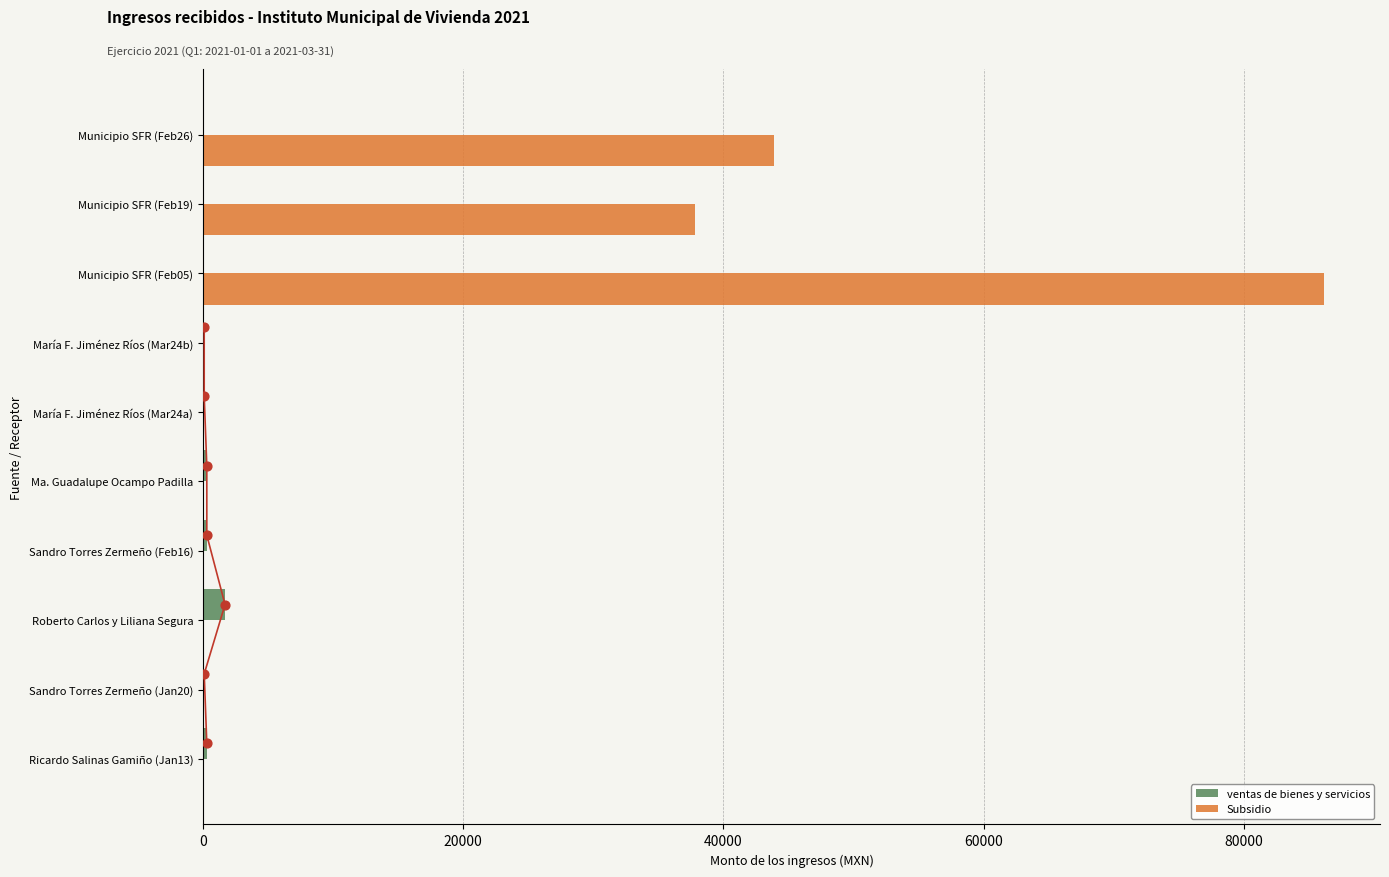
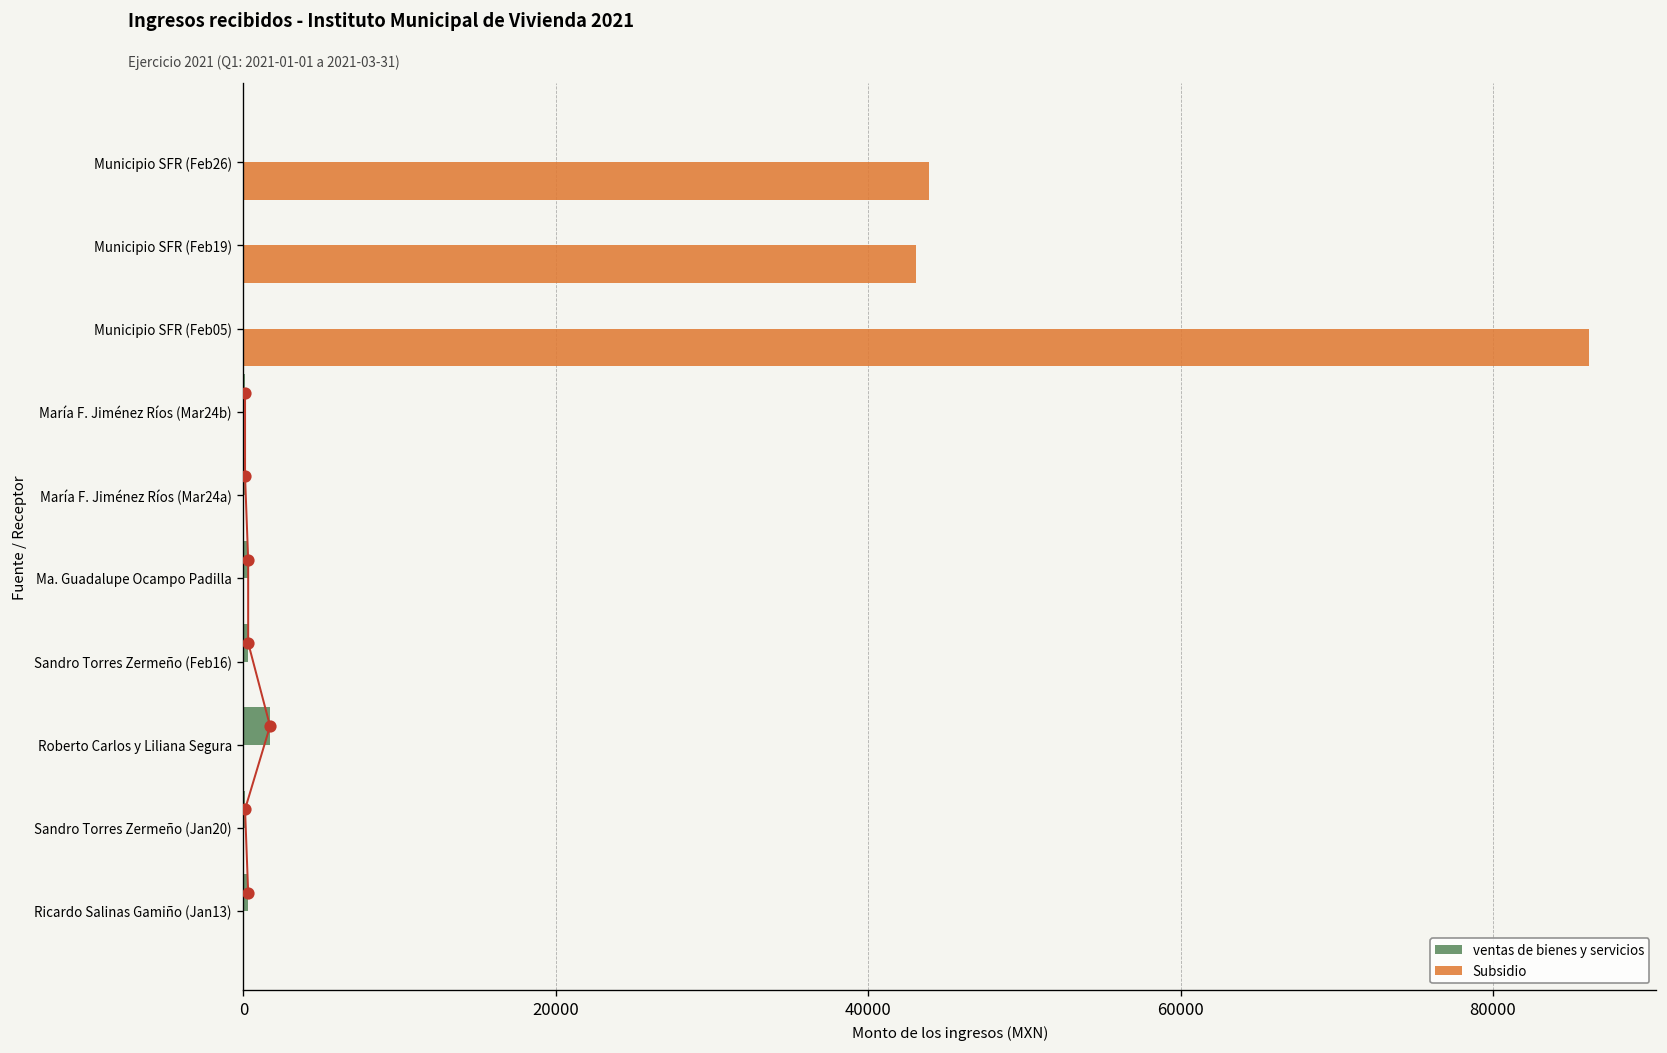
  {
    "ventas de bienes y servicios": {
      "Municipio SFR (Feb26)": 0,
      "Municipio SFR (Feb19)": 0,
      "Municipio SFR (Feb05)": 0,
      "Ma. Guadalupe Ocampo Padilla": 300,
      "Sandro Torres Zermeño (Feb16)": 300,
      "Roberto Carlos y Liliana Segura": 1700,
      "Ricardo Salinas Gamiño (Jan13)": 300
    },
    "Subsidio": {
      "Municipio SFR (Feb26)": 43900,
-     "Municipio SFR (Feb19)": 37800,
+     "Municipio SFR (Feb19)": 43100,
      "Municipio SFR (Feb05)": 86100,
      "María F. Jiménez Ríos (Mar24b)": 0,
      "María F. Jiménez Ríos (Mar24a)": 0,
      "Ma. Guadalupe Ocampo Padilla": 0,
      "Sandro Torres Zermeño (Feb16)": 0,
      "Roberto Carlos y Liliana Segura": 0,
      "Sandro Torres Zermeño (Jan20)": 0,
      "Ricardo Salinas Gamiño (Jan13)": 0
    }
  }
